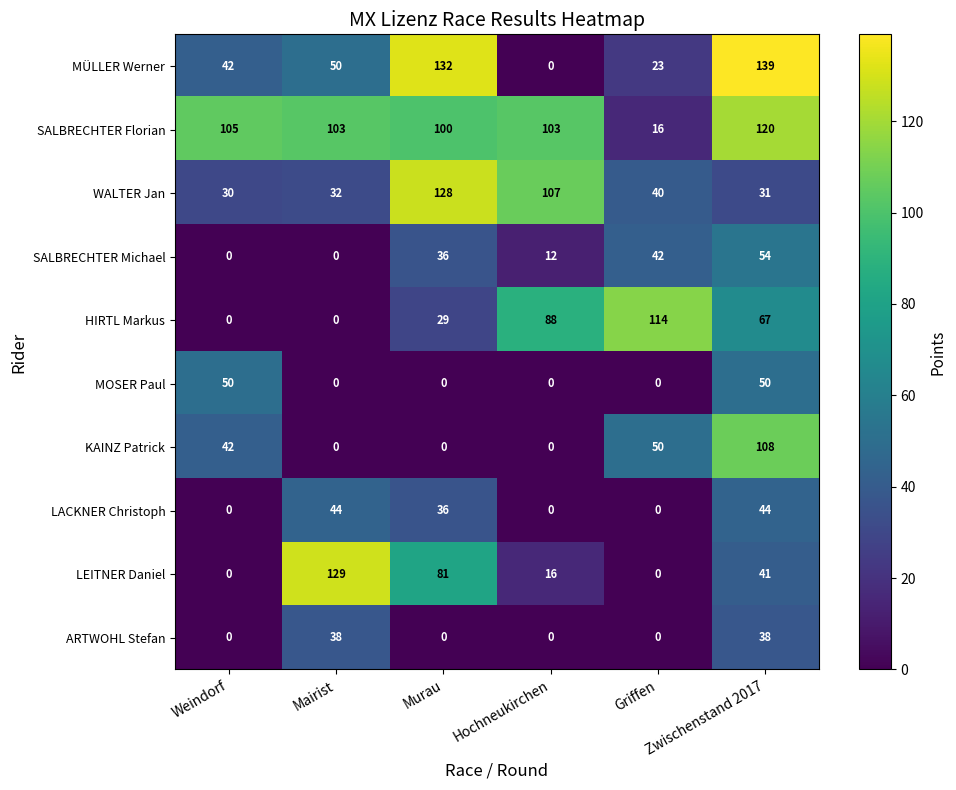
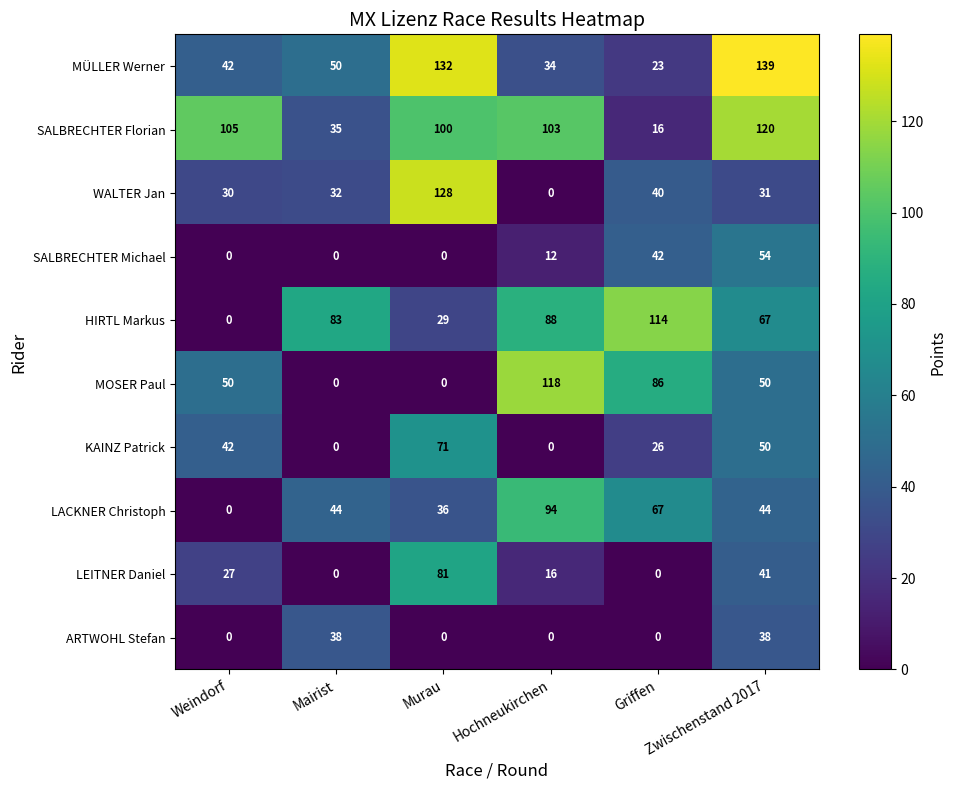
  {
    "MÜLLER Werner": {
      "Weindorf": 42,
      "Mairist": 50,
      "Murau": 132,
-     "Hochneukirchen": 0,
+     "Hochneukirchen": 34,
      "Griffen": 23,
      "Zwischenstand 2017": 139
    },
    "SALBRECHTER Florian": {
      "Weindorf": 105,
-     "Mairist": 103,
+     "Mairist": 35,
      "Murau": 100,
      "Hochneukirchen": 103,
      "Griffen": 16,
      "Zwischenstand 2017": 120
    },
    "WALTER Jan": {
      "Weindorf": 30,
      "Mairist": 32,
      "Murau": 128,
-     "Hochneukirchen": 107,
+     "Hochneukirchen": 0,
      "Griffen": 40,
      "Zwischenstand 2017": 31
    },
    "SALBRECHTER Michael": {
      "Weindorf": 0,
      "Mairist": 0,
-     "Murau": 36,
+     "Murau": 0,
      "Hochneukirchen": 12,
      "Griffen": 42,
      "Zwischenstand 2017": 54
    },
    "HIRTL Markus": {
      "Weindorf": 0,
-     "Mairist": 0,
+     "Mairist": 83,
      "Murau": 29,
      "Hochneukirchen": 88,
      "Griffen": 114,
      "Zwischenstand 2017": 67
    },
    "MOSER Paul": {
      "Weindorf": 50,
      "Mairist": 0,
      "Murau": 0,
-     "Hochneukirchen": 0,
-     "Griffen": 0,
+     "Hochneukirchen": 118,
+     "Griffen": 86,
      "Zwischenstand 2017": 50
    },
    "KAINZ Patrick": {
      "Weindorf": 42,
      "Mairist": 0,
-     "Murau": 0,
+     "Murau": 71,
      "Hochneukirchen": 0,
-     "Griffen": 50,
-     "Zwischenstand 2017": 108
+     "Griffen": 26,
+     "Zwischenstand 2017": 50
    },
    "LACKNER Christoph": {
      "Weindorf": 0,
      "Mairist": 44,
      "Murau": 36,
-     "Hochneukirchen": 0,
-     "Griffen": 0,
+     "Hochneukirchen": 94,
+     "Griffen": 67,
      "Zwischenstand 2017": 44
    },
    "LEITNER Daniel": {
-     "Weindorf": 0,
-     "Mairist": 129,
+     "Weindorf": 27,
+     "Mairist": 0,
      "Murau": 81,
      "Hochneukirchen": 16,
      "Griffen": 0,
      "Zwischenstand 2017": 41
    },
    "ARTWOHL Stefan": {
      "Weindorf": 0,
      "Mairist": 38,
      "Murau": 0,
      "Hochneukirchen": 0,
      "Griffen": 0,
      "Zwischenstand 2017": 38
    }
  }
